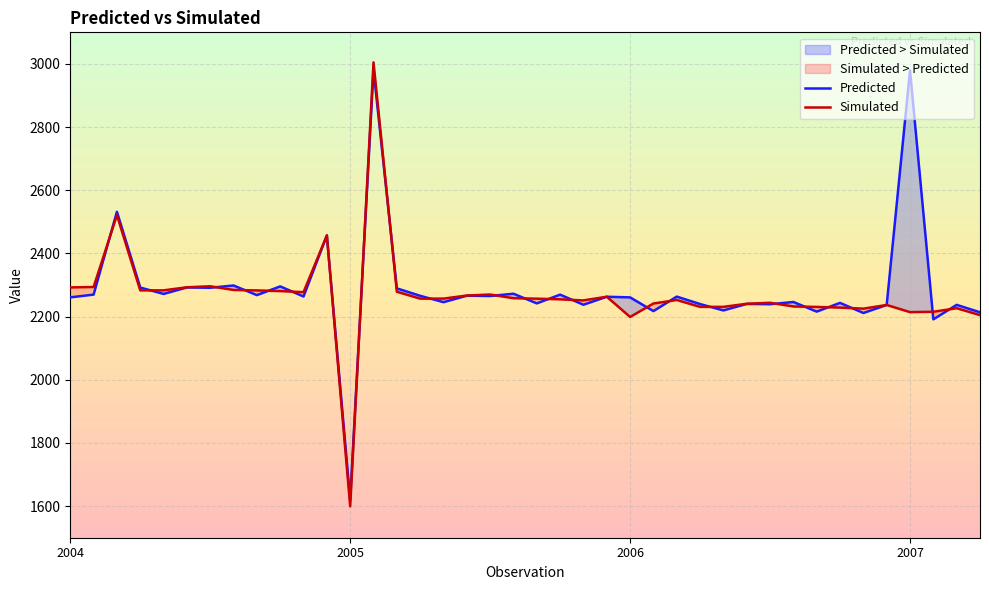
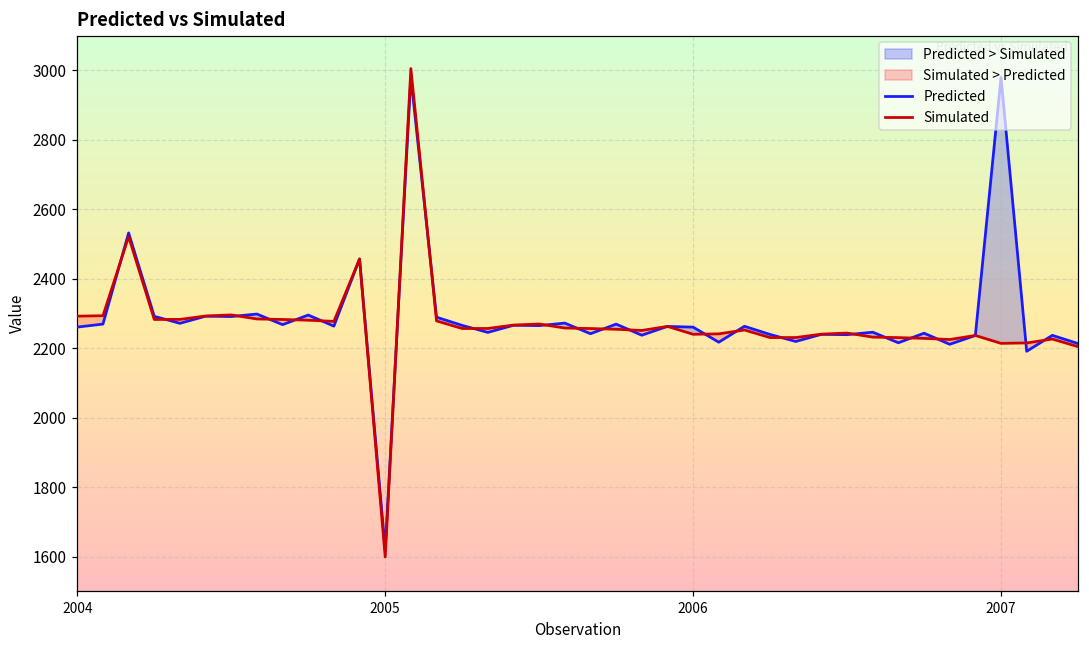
  {
    "Predicted": {
      "2004": 2260,
      "2005": 1620,
      "2006": 2260
    },
    "Simulated": {
      "2004": 2290,
      "2005": 1600,
-     "2006": 2200,
+     "2006": 2240,
      "2007": 2210
    }
  }
